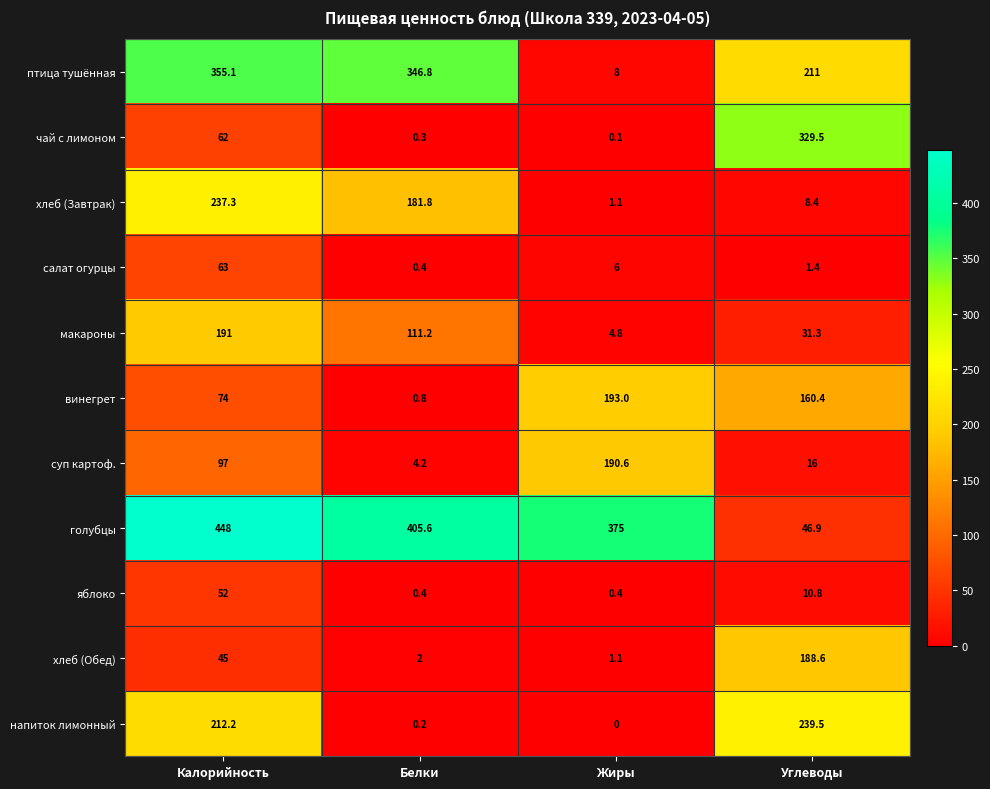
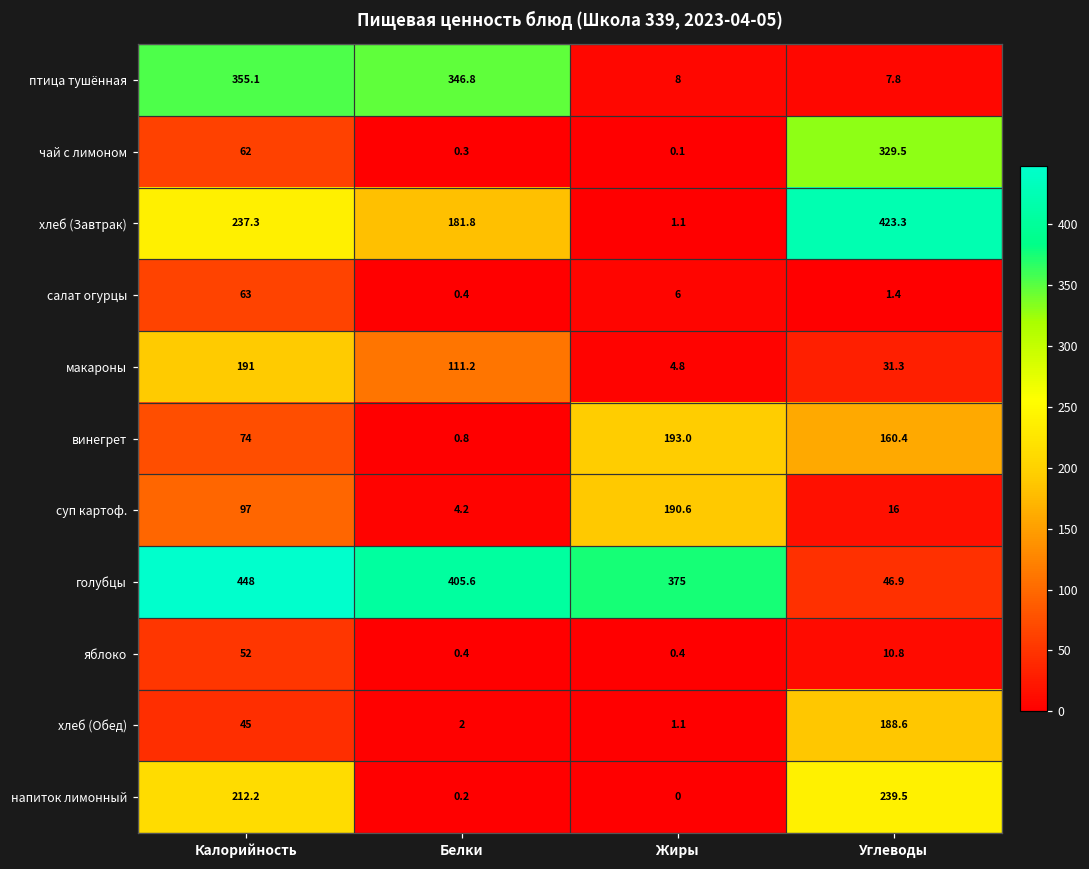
  {
    "птица тушённая": {
      "Калорийность": 355.1,
      "Белки": 346.8,
      "Жиры": 8,
-     "Углеводы": 211
+     "Углеводы": 7.8
    },
    "чай с лимоном": {
      "Калорийность": 62,
      "Белки": 0.3,
      "Жиры": 0.1,
      "Углеводы": 329.5
    },
    "хлеб (Завтрак)": {
      "Калорийность": 237.3,
      "Белки": 181.8,
      "Жиры": 1.1,
-     "Углеводы": 8.4
+     "Углеводы": 423.3
    },
    "салат огурцы": {
      "Калорийность": 63,
      "Белки": 0.4,
      "Жиры": 6,
      "Углеводы": 1.4
    },
    "макароны": {
      "Калорийность": 191,
      "Белки": 111.2,
      "Жиры": 4.8,
      "Углеводы": 31.3
    },
    "винегрет": {
      "Калорийность": 74,
      "Белки": 0.8,
      "Жиры": 193.0,
      "Углеводы": 160.4
    },
    "суп картоф.": {
      "Калорийность": 97,
      "Белки": 4.2,
      "Жиры": 190.6,
      "Углеводы": 16
    },
    "голубцы": {
      "Калорийность": 448,
      "Белки": 405.6,
      "Жиры": 375,
      "Углеводы": 46.9
    },
    "яблоко": {
      "Калорийность": 52,
      "Белки": 0.4,
      "Жиры": 0.4,
      "Углеводы": 10.8
    },
    "хлеб (Обед)": {
      "Калорийность": 45,
      "Белки": 2,
      "Жиры": 1.1,
      "Углеводы": 188.6
    },
    "напиток лимонный": {
      "Калорийность": 212.2,
      "Белки": 0.2,
      "Жиры": 0,
      "Углеводы": 239.5
    }
  }
